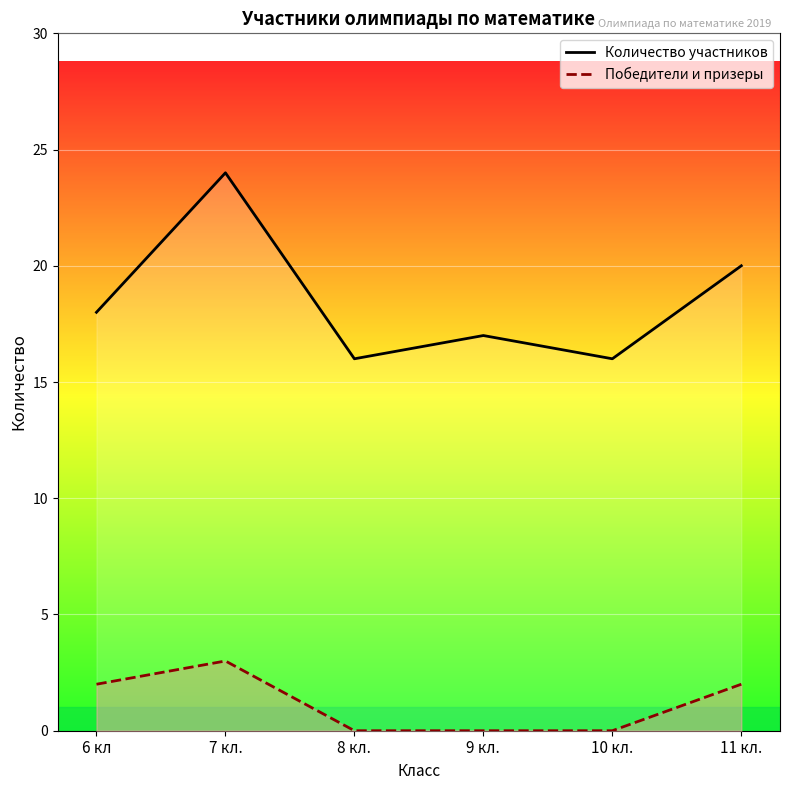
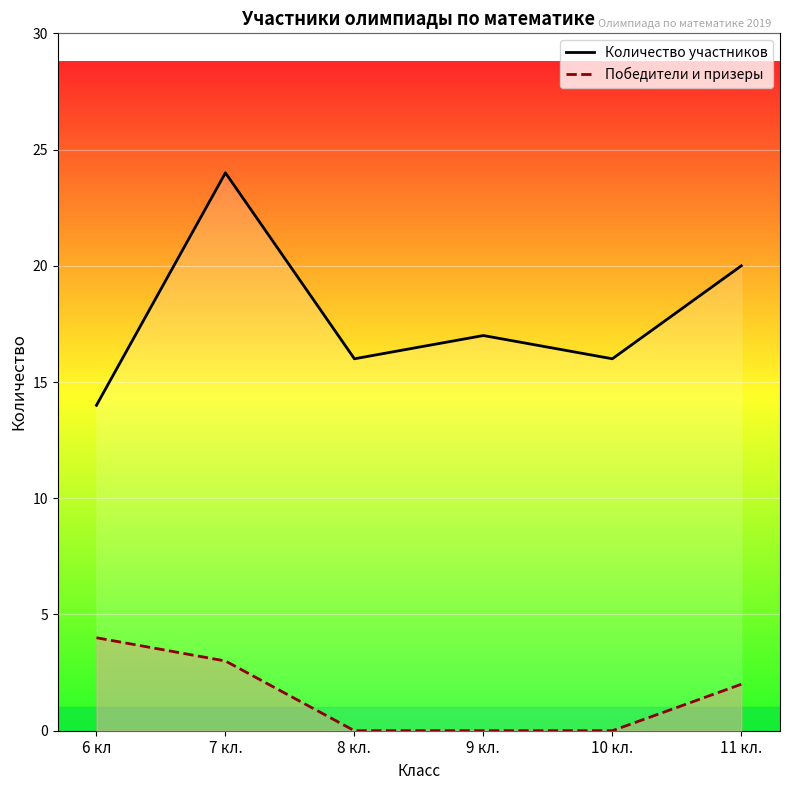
  {
    "Количество участников": {
-     "6 кл": 18,
+     "6 кл": 14,
      "7 кл.": 24,
      "8 кл.": 16,
      "9 кл.": 17,
      "10 кл.": 16,
      "11 кл.": 20
    },
    "Победители и призеры": {
-     "6 кл": 2,
+     "6 кл": 4,
      "7 кл.": 3,
      "11 кл.": 2
    }
  }
